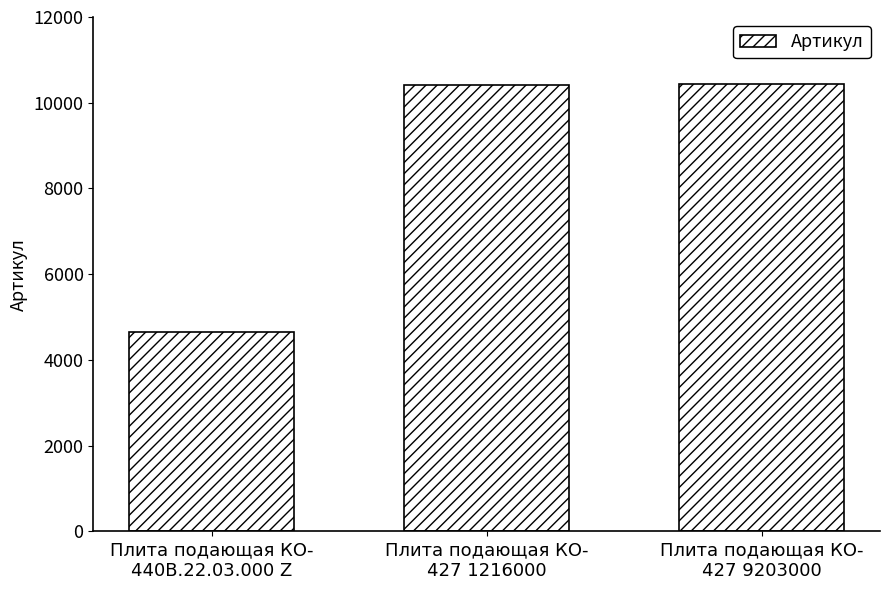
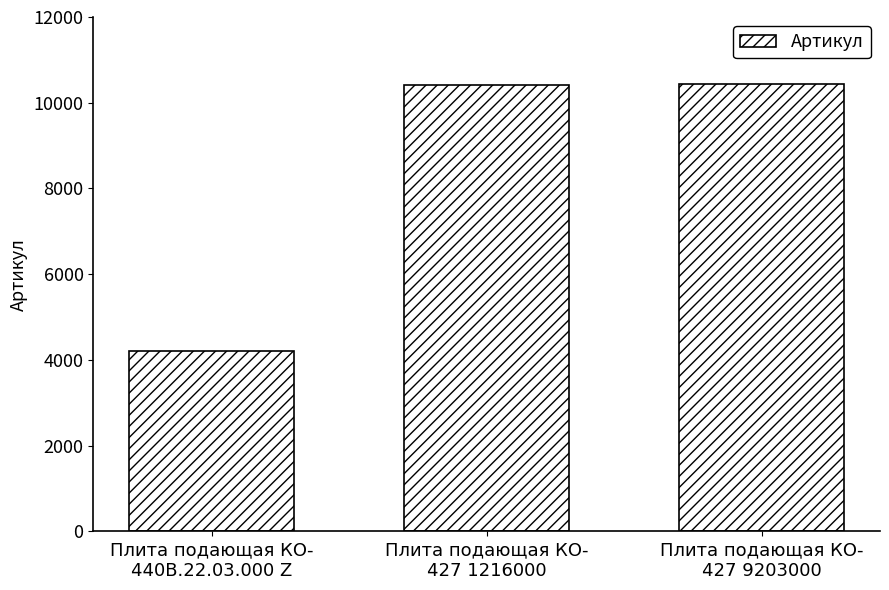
  {
-   "Плита подающая КО- 440В.22.03.000 Z": 4600,
+   "Плита подающая КО- 440В.22.03.000 Z": 4200,
    "Плита подающая КО- 427 1216000": 10400,
    "Плита подающая КО- 427 9203000": 10400
  }
